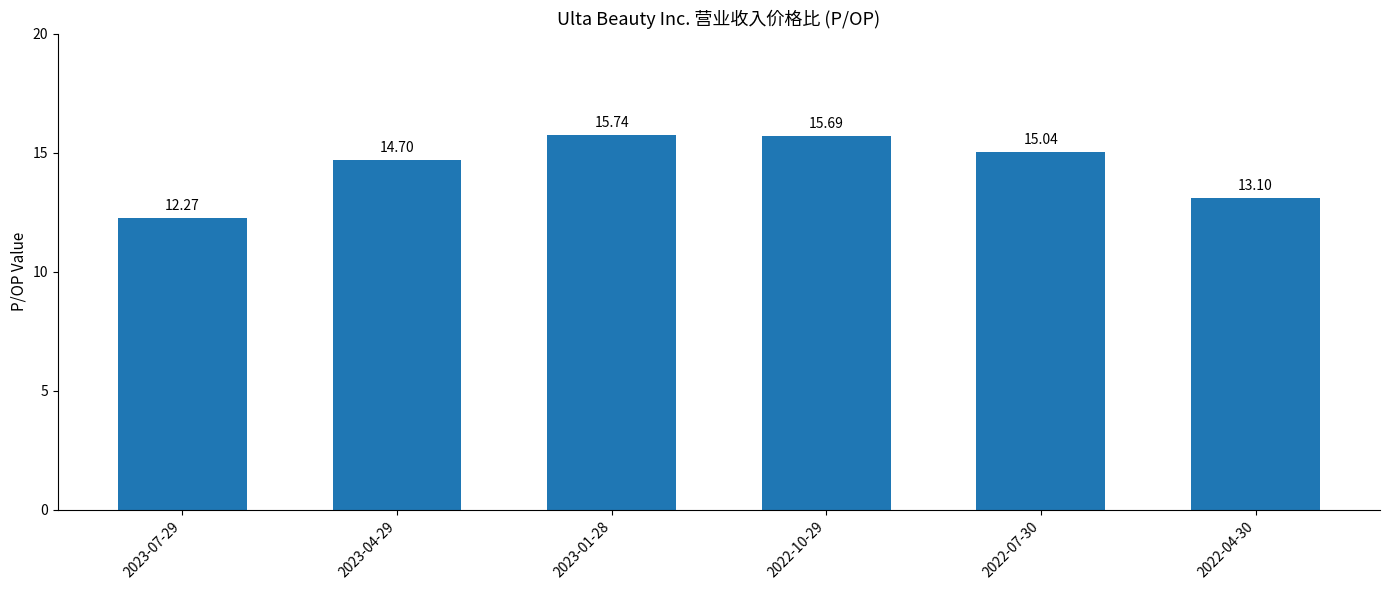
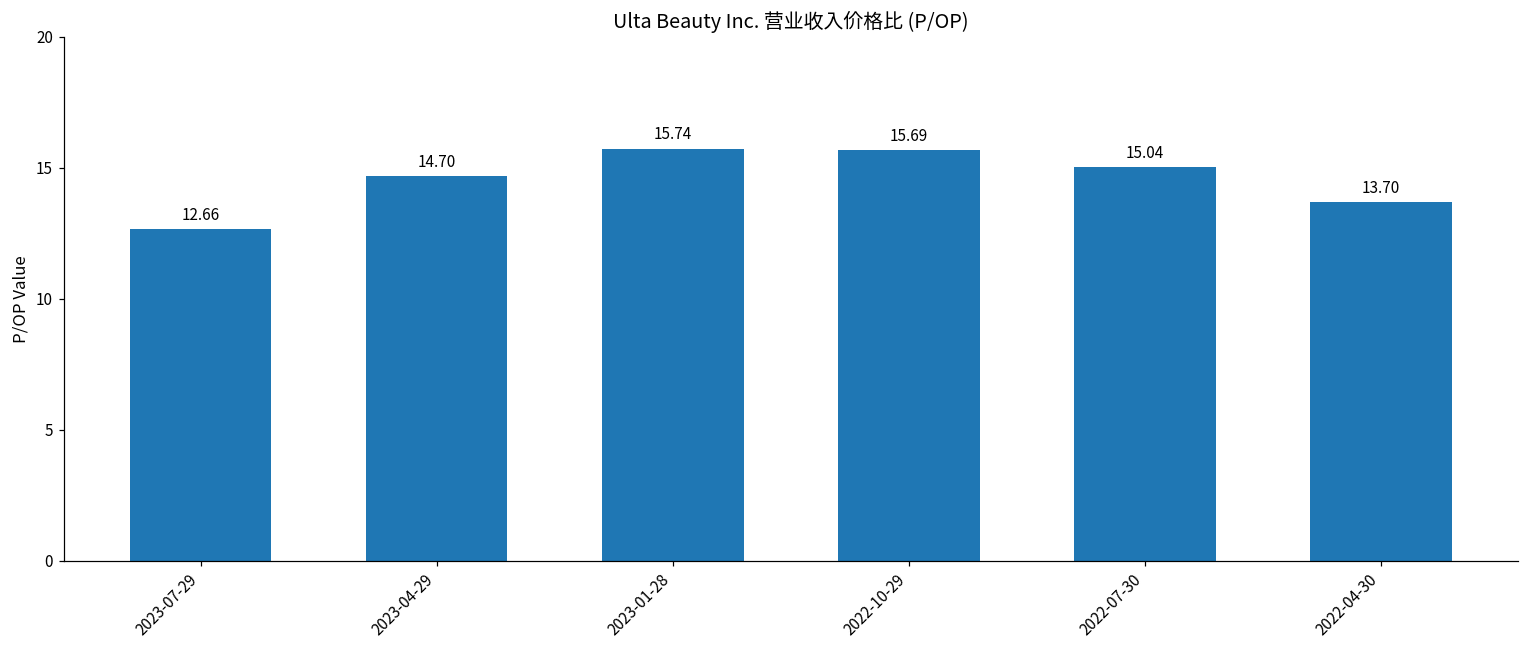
  {
-   "2023-07-29": 12.27,
+   "2023-07-29": 12.66,
    "2023-04-29": 14.70,
    "2023-01-28": 15.74,
    "2022-10-29": 15.69,
    "2022-07-30": 15.04,
-   "2022-04-30": 13.10
+   "2022-04-30": 13.70
  }
